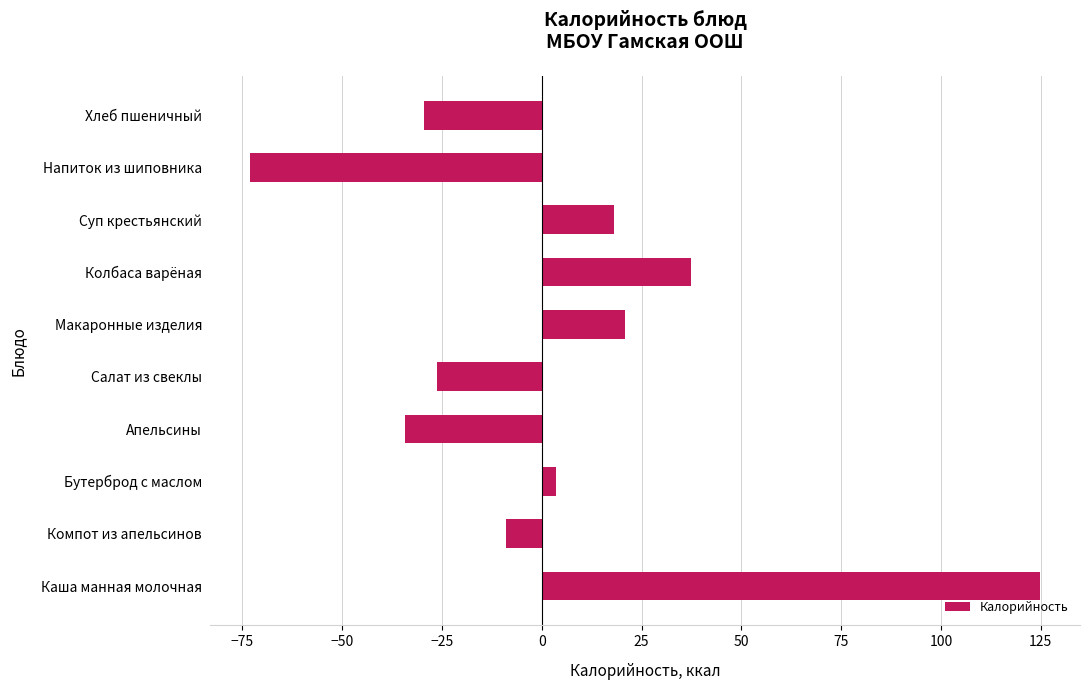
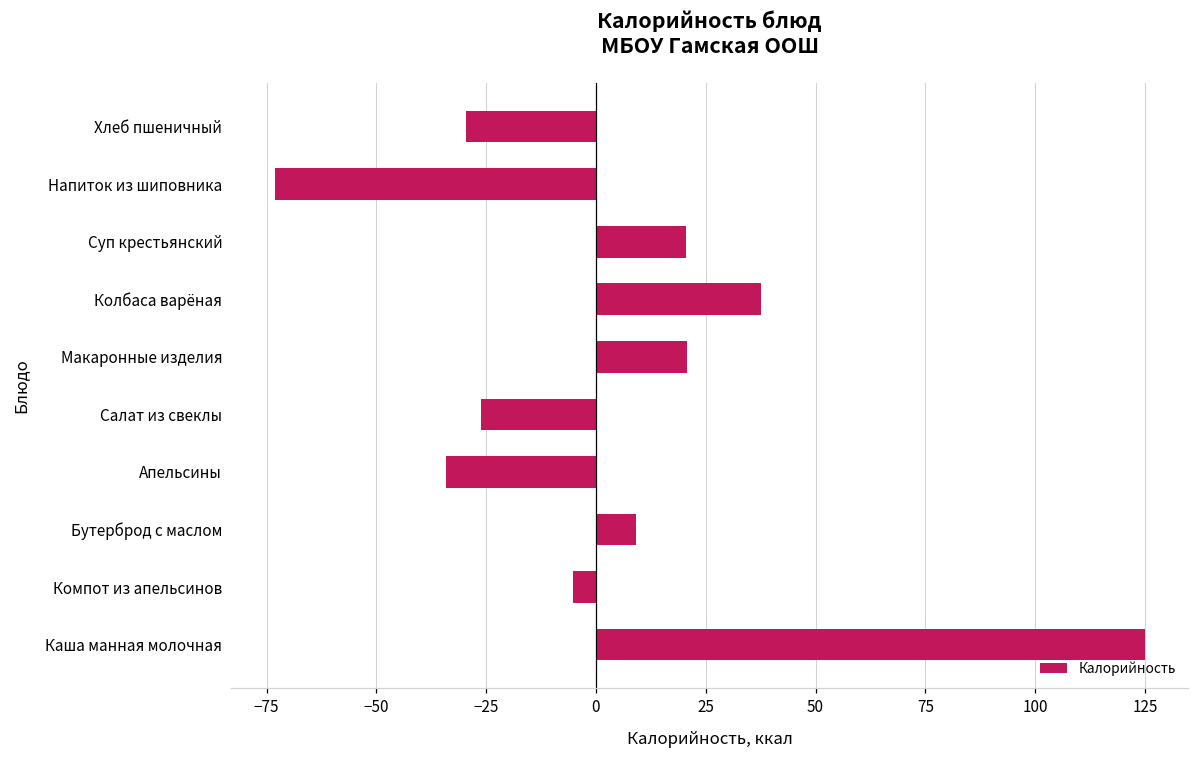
  {
    "Хлеб пшеничный": -30,
    "Напиток из шиповника": -73,
-   "Суп крестьянский": 18,
+   "Суп крестьянский": 21,
    "Колбаса варёная": 38,
    "Макаронные изделия": 21,
    "Салат из свеклы": -26,
    "Апельсины": -34,
-   "Бутерброд с маслом": 4,
-   "Компот из апельсинов": -9,
+   "Бутерброд с маслом": 9,
+   "Компот из апельсинов": -5,
    "Каша манная молочная": 125
  }
